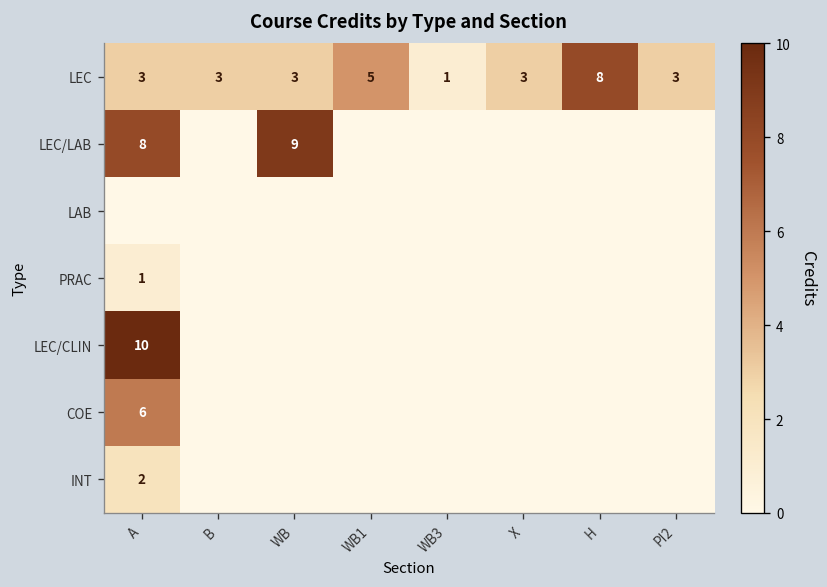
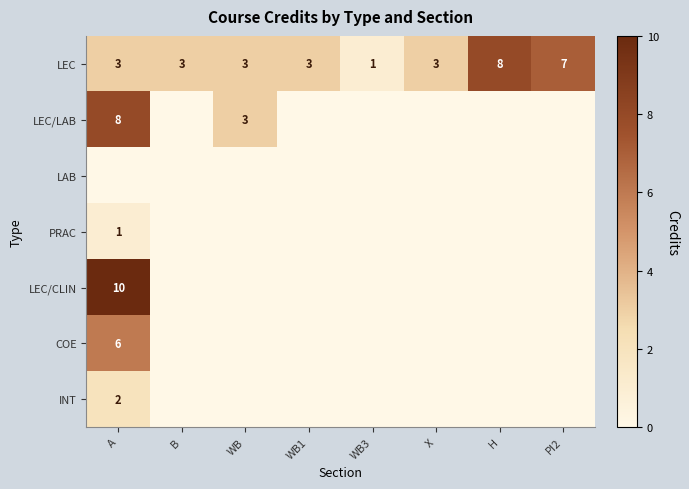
  {
    "LEC": {
      "A": 3,
      "B": 3,
      "WB": 3,
-     "WB1": 5,
+     "WB1": 3,
      "WB3": 1,
      "X": 3,
      "H": 8,
-     "PI2": 3
+     "PI2": 7
    },
    "LEC/LAB": {
      "A": 8,
-     "WB": 9
+     "WB": 3
    },
    "PRAC": {
      "A": 1
    },
    "LEC/CLIN": {
      "A": 10
    },
    "COE": {
      "A": 6
    },
    "INT": {
      "A": 2
    }
  }
